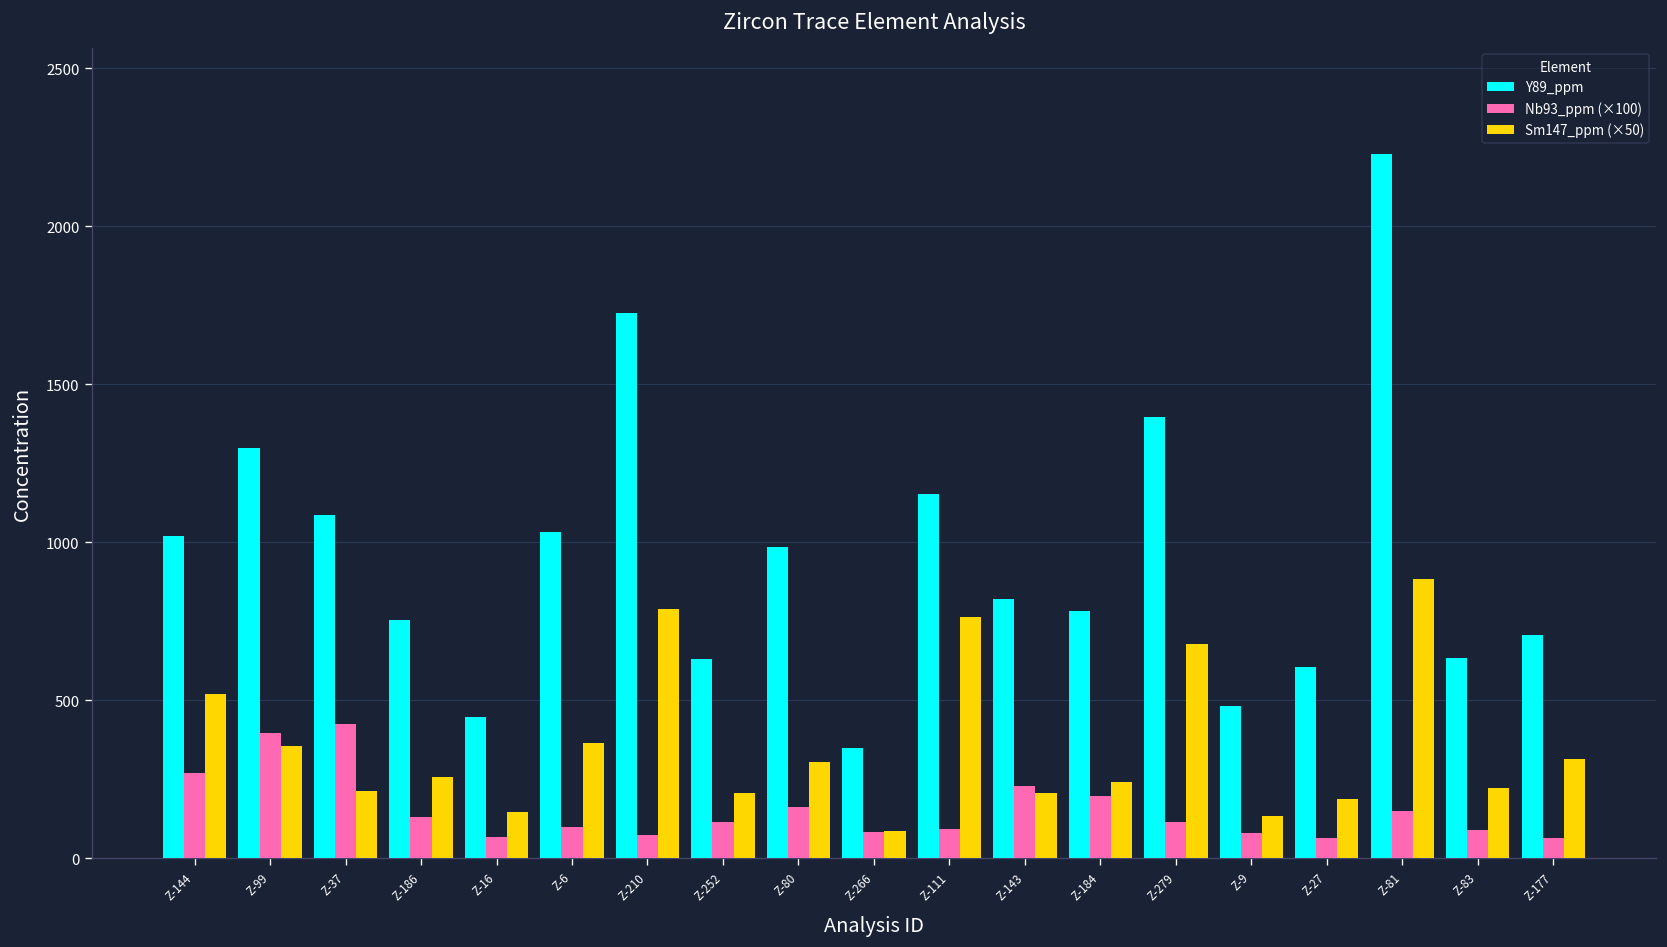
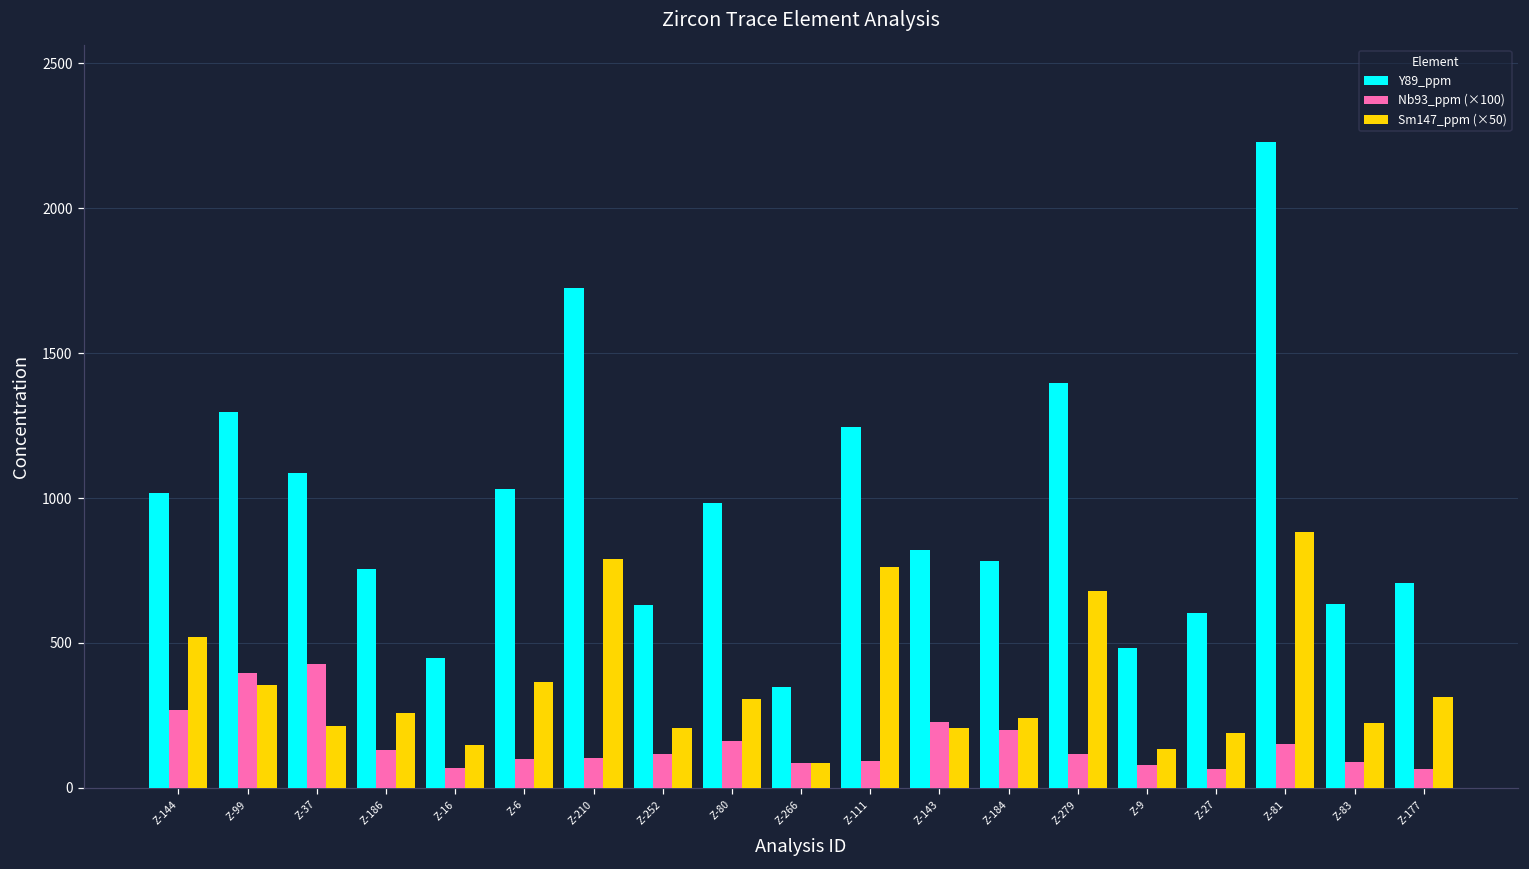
  {
    "Y89_ppm": {
      "Z-144": 1020,
      "Z-99": 1300,
      "Z-37": 1090,
      "Z-186": 750,
      "Z-16": 450,
      "Z-6": 1030,
      "Z-210": 1730,
      "Z-252": 630,
      "Z-80": 980,
      "Z-266": 350,
-     "Z-111": 1150,
+     "Z-111": 1250,
      "Z-143": 820,
      "Z-184": 780,
      "Z-279": 1400,
      "Z-9": 480,
      "Z-27": 600,
      "Z-81": 2230,
      "Z-83": 640,
      "Z-177": 710
    },
    "Nb93_ppm (×100)": {
      "Z-144": 270,
      "Z-99": 400,
      "Z-37": 430,
      "Z-186": 130,
      "Z-16": 70,
      "Z-6": 100,
-     "Z-210": 70,
+     "Z-210": 100,
      "Z-252": 110,
      "Z-80": 160,
      "Z-266": 80,
      "Z-111": 90,
      "Z-143": 230,
      "Z-184": 200,
      "Z-279": 120,
      "Z-9": 80,
      "Z-27": 70,
      "Z-81": 150,
      "Z-83": 90,
      "Z-177": 70
    },
    "Sm147_ppm (×50)": {
      "Z-144": 520,
      "Z-99": 360,
      "Z-37": 210,
      "Z-186": 260,
      "Z-16": 150,
      "Z-6": 360,
      "Z-210": 790,
      "Z-252": 210,
      "Z-80": 310,
      "Z-266": 90,
      "Z-111": 760,
      "Z-143": 210,
      "Z-184": 240,
      "Z-279": 680,
      "Z-9": 130,
      "Z-27": 190,
      "Z-81": 880,
      "Z-83": 220,
      "Z-177": 310
    }
  }
